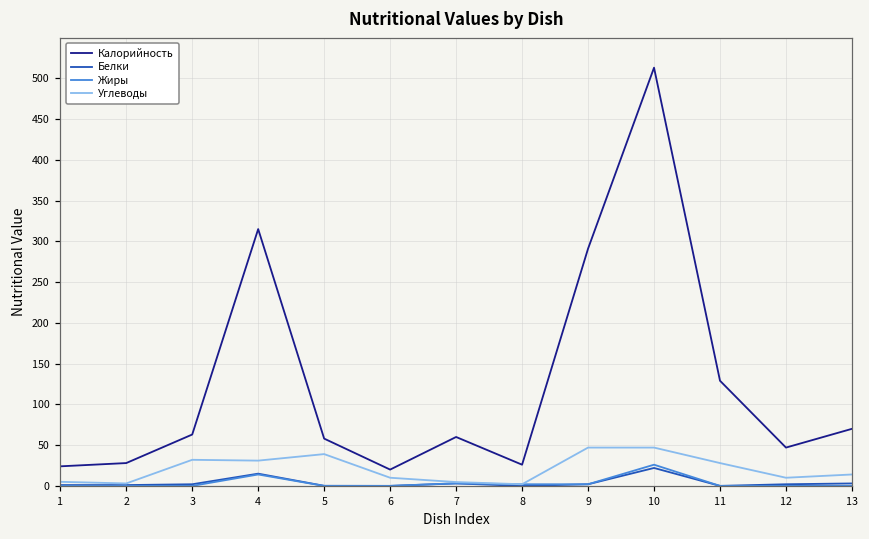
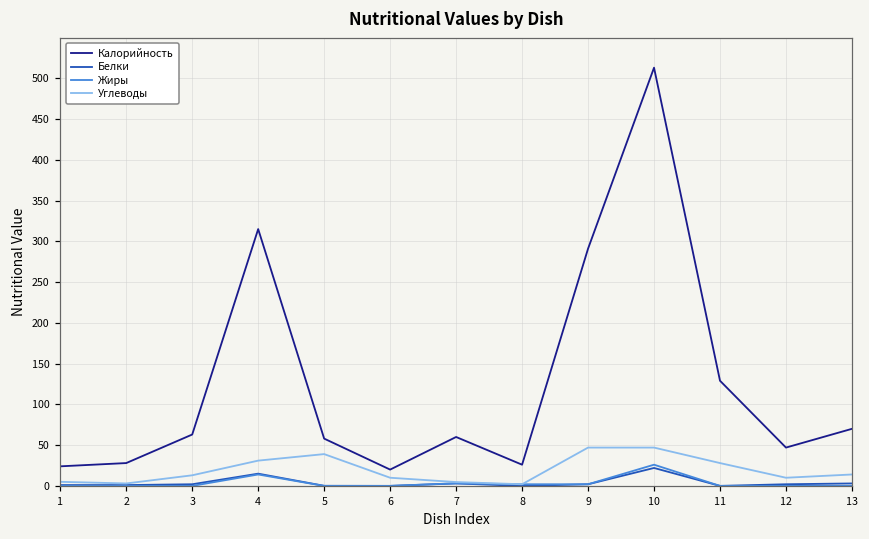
  {
    "Калорийность": {
      "1": 20,
      "2": 30,
      "3": 60,
      "4": 320,
      "5": 60,
      "6": 20,
      "7": 60,
      "8": 30,
      "9": 290,
      "10": 510,
      "11": 130,
      "12": 50,
      "13": 70
    },
    "Белки": {
      "10": 20
    },
    "Жиры": {
      "10": 30
    },
    "Углеводы": {
      "1": 10,
-     "3": 30,
+     "3": 10,
      "4": 30,
      "5": 40,
      "6": 10,
      "9": 50,
      "10": 50,
      "11": 30,
      "12": 10,
      "13": 10
    }
  }
